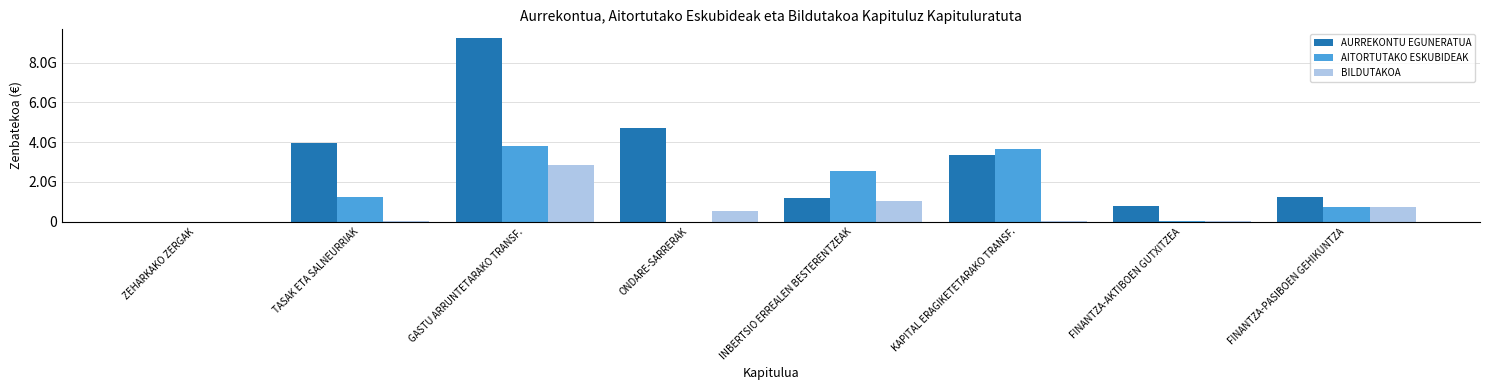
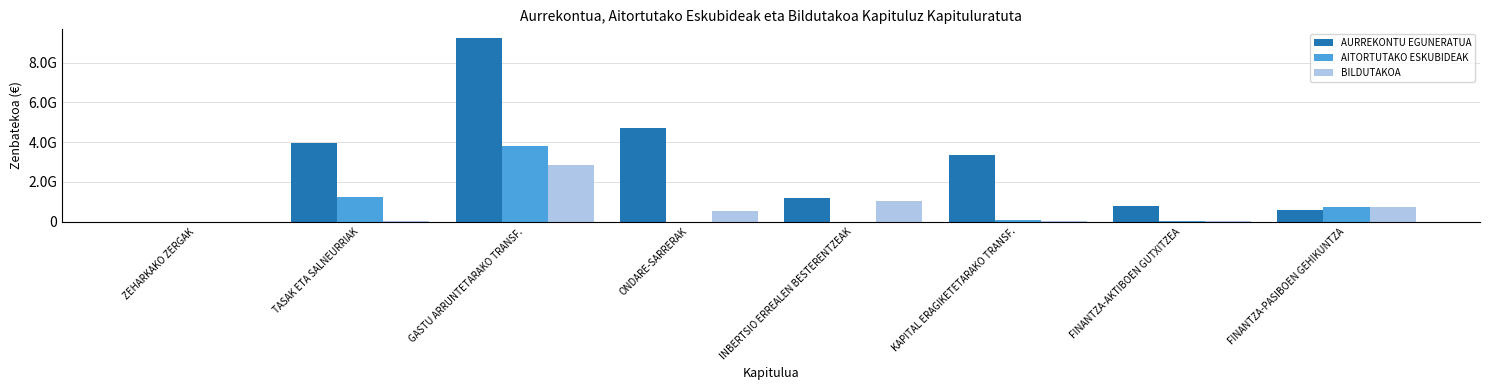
  {
    "AURREKONTU EGUNERATUA": {
      "TASAK ETA SALNEURRIAK": 4000000000,
      "GASTU ARRUNTETARAKO TRANSF.": 9200000000,
      "ONDARE-SARRERAK": 4700000000,
      "INBERTSIO ERREALEN BESTERENTZEAK": 1200000000,
      "KAPITAL ERAGIKETETARAKO TRANSF.": 3400000000,
      "FINANTZA-AKTIBOEN GUTXITZEA": 800000000,
-     "FINANTZA-PASIBOEN GEHIKUNTZA": 1200000000
+     "FINANTZA-PASIBOEN GEHIKUNTZA": 600000000
    },
    "AITORTUTAKO ESKUBIDEAK": {
      "TASAK ETA SALNEURRIAK": 1200000000,
      "GASTU ARRUNTETARAKO TRANSF.": 3800000000,
-     "INBERTSIO ERREALEN BESTERENTZEAK": 2500000000,
-     "KAPITAL ERAGIKETETARAKO TRANSF.": 3700000000,
+     "INBERTSIO ERREALEN BESTERENTZEAK": 0,
+     "KAPITAL ERAGIKETETARAKO TRANSF.": 100000000,
      "FINANTZA-PASIBOEN GEHIKUNTZA": 700000000
    },
    "BILDUTAKOA": {
      "GASTU ARRUNTETARAKO TRANSF.": 2900000000,
      "ONDARE-SARRERAK": 500000000,
      "INBERTSIO ERREALEN BESTERENTZEAK": 1000000000,
      "FINANTZA-PASIBOEN GEHIKUNTZA": 700000000
    }
  }
